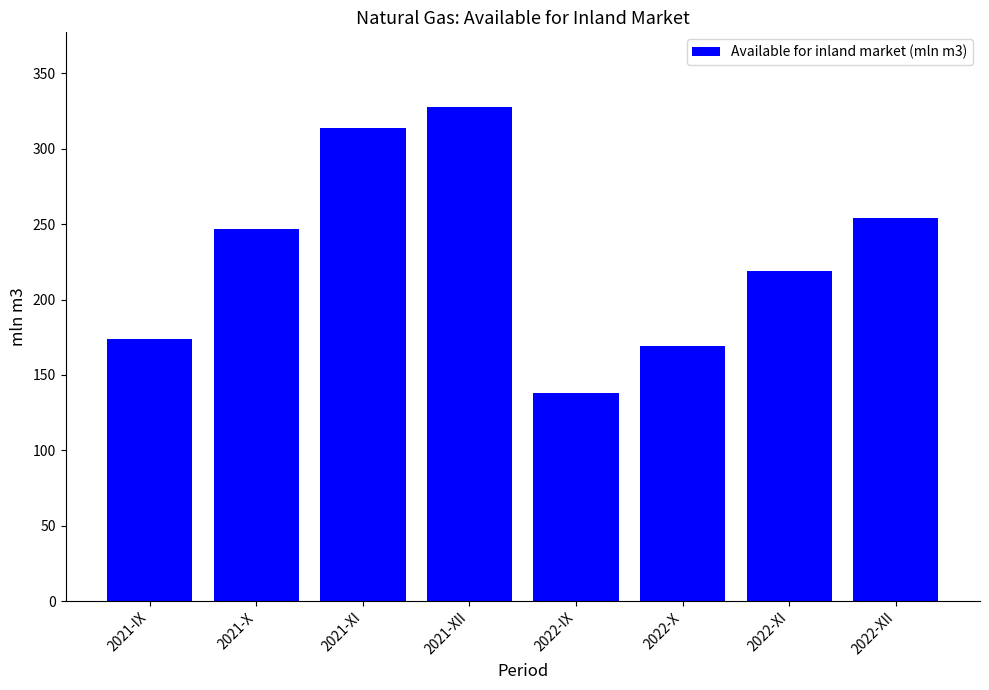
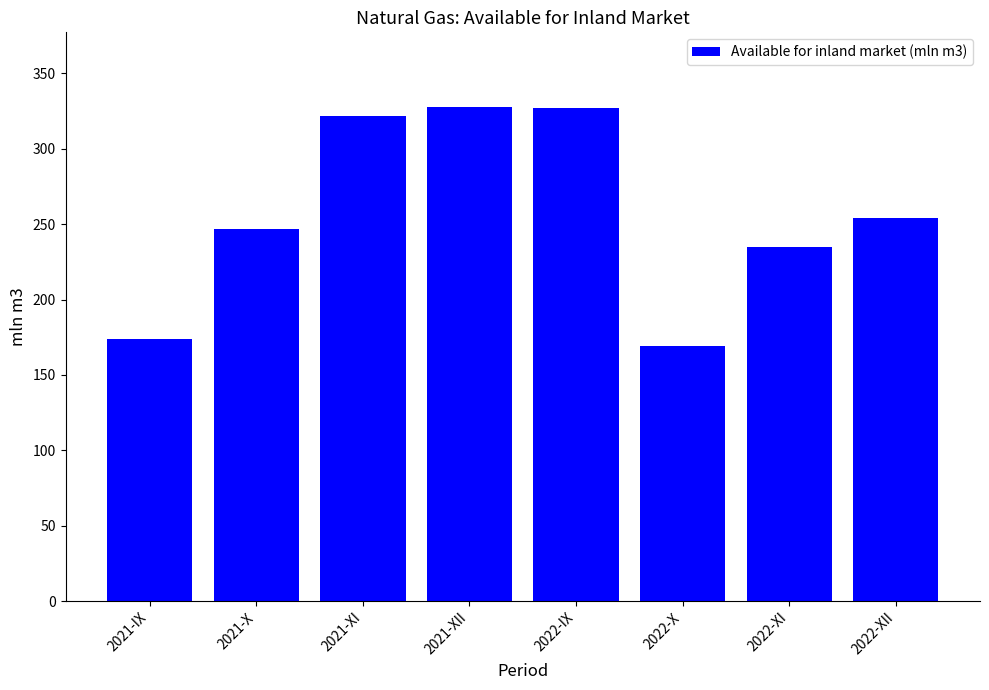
  {
    "2021-IX": 174,
    "2021-X": 247,
-   "2021-XI": 314,
+   "2021-XI": 322,
    "2021-XII": 328,
-   "2022-IX": 138,
+   "2022-IX": 327,
    "2022-X": 169,
-   "2022-XI": 219,
+   "2022-XI": 235,
    "2022-XII": 254
  }
